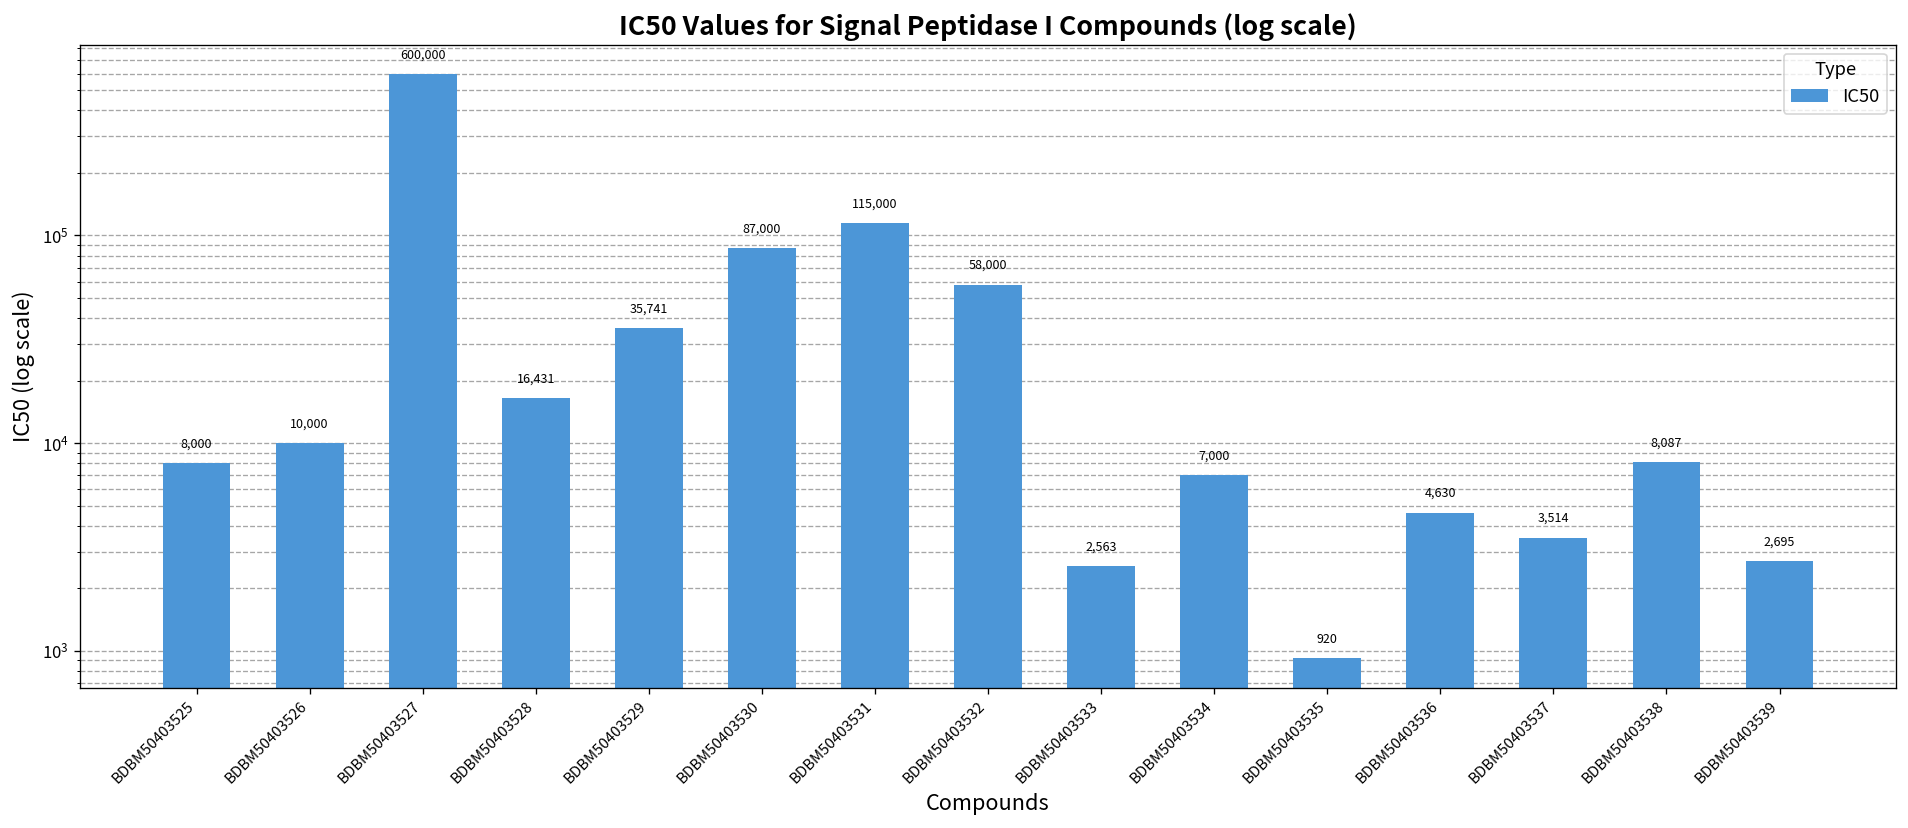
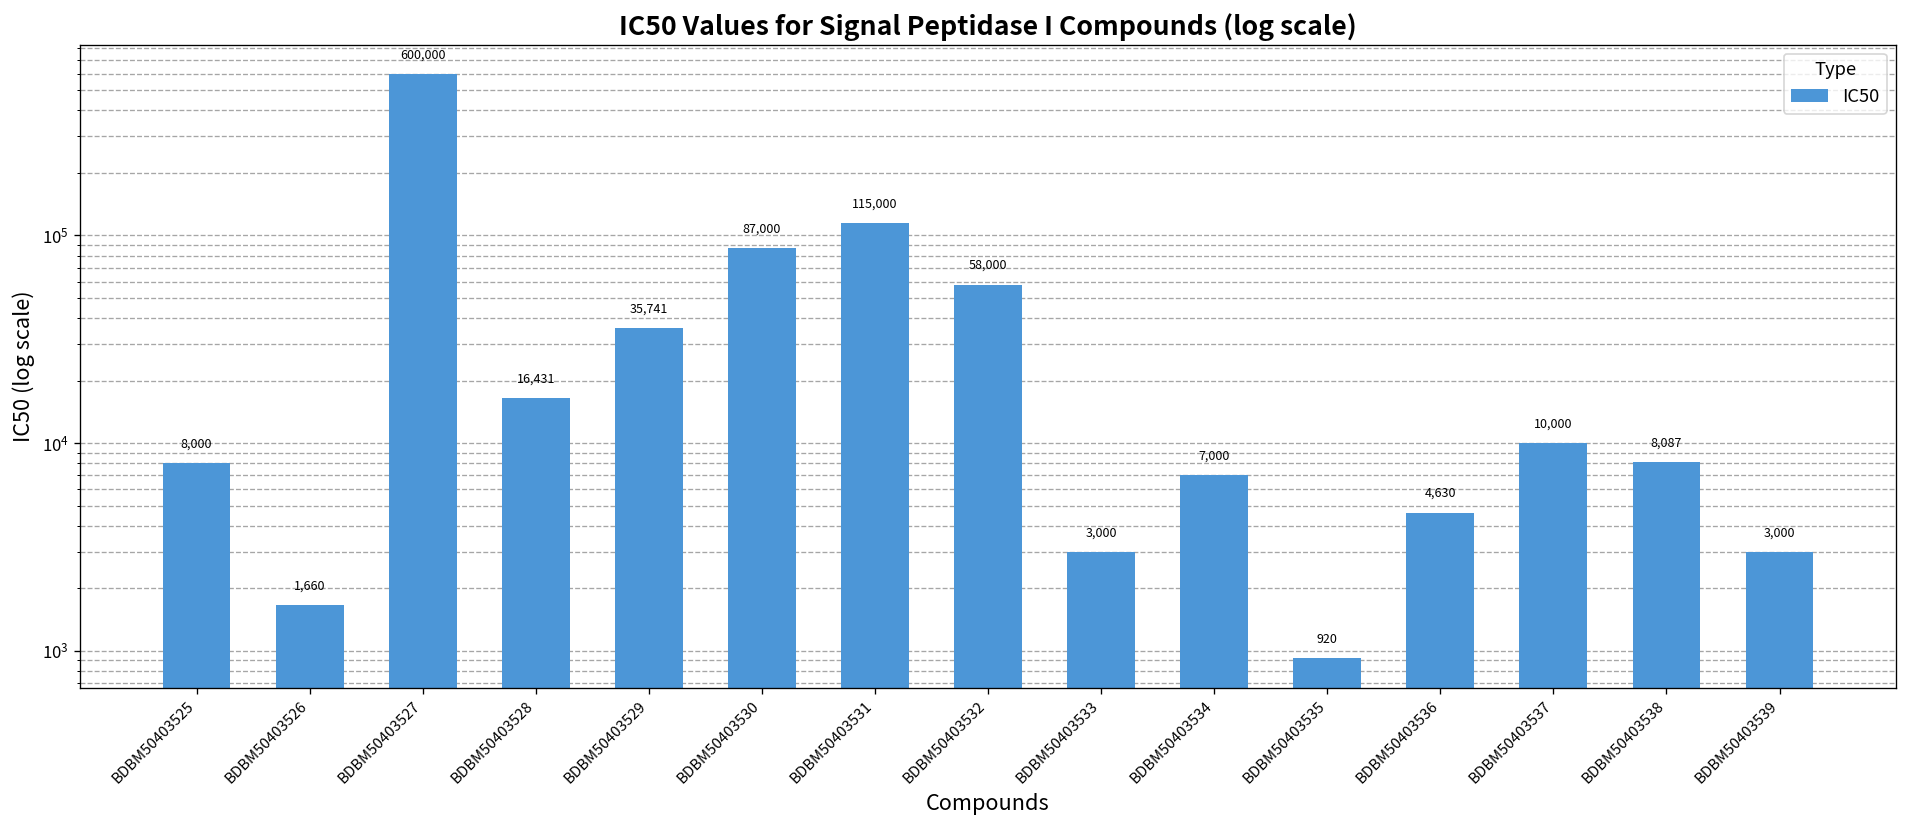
  {
    "BDBM50403525": "8,000",
-   "BDBM50403526": "10,000",
+   "BDBM50403526": "1,660",
    "BDBM50403527": "600,000",
    "BDBM50403528": "16,431",
    "BDBM50403529": "35,741",
    "BDBM50403530": "87,000",
    "BDBM50403531": "115,000",
    "BDBM50403532": "58,000",
-   "BDBM50403533": "2,563",
+   "BDBM50403533": "3,000",
    "BDBM50403534": "7,000",
    "BDBM50403535": "920",
    "BDBM50403536": "4,630",
-   "BDBM50403537": "3,514",
+   "BDBM50403537": "10,000",
    "BDBM50403538": "8,087",
-   "BDBM50403539": "2,695"
+   "BDBM50403539": "3,000"
  }
